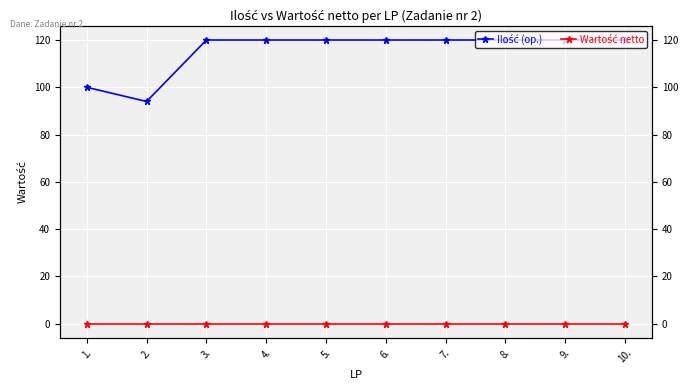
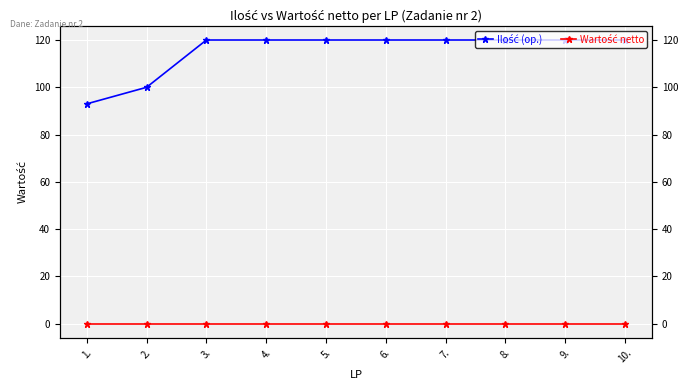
  {
    "Ilość (op.)": {
-     "1.": 100,
-     "2.": 94,
+     "1.": 93,
+     "2.": 100,
      "3.": 120,
      "4.": 120,
      "5.": 120,
      "6.": 120,
      "7.": 120
    },
    "Wartość netto": {
      "1.": 0,
      "2.": 0,
      "3.": 0,
      "4.": 0,
      "5.": 0,
      "6.": 0,
      "7.": 0,
      "8.": 0,
      "9.": 0,
      "10.": 0
    }
  }
